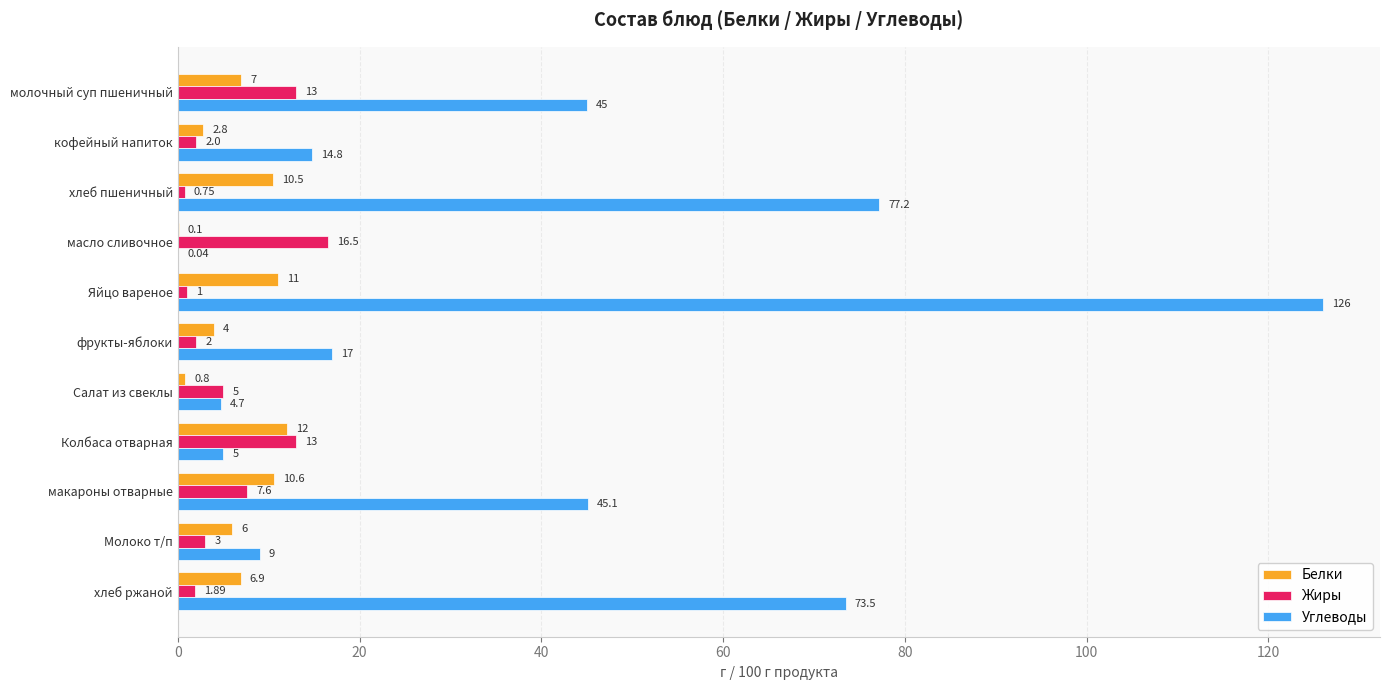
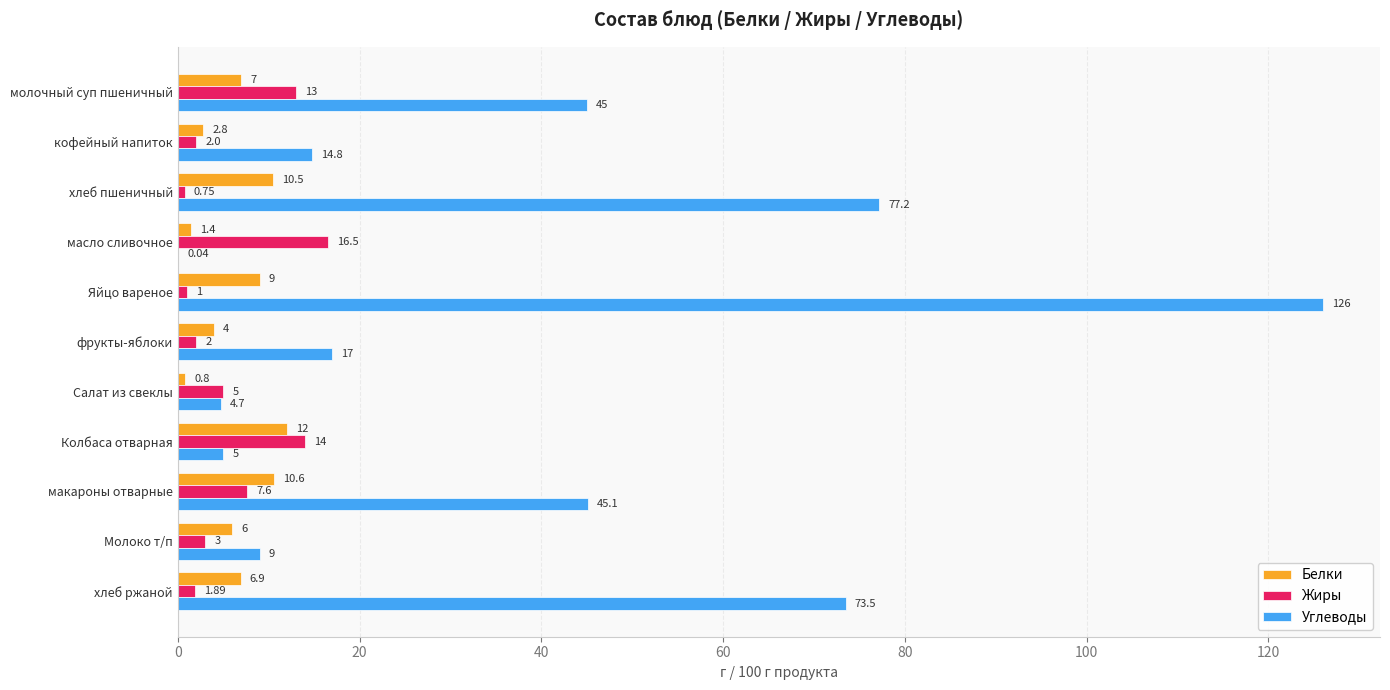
  {
    "Белки": {
      "молочный суп пшеничный": 7,
      "кофейный напиток": 2.8,
      "хлеб пшеничный": 10.5,
-     "масло сливочное": 0.1,
-     "Яйцо вареное": 11,
+     "масло сливочное": 1.4,
+     "Яйцо вареное": 9,
      "фрукты-яблоки": 4,
      "Салат из свеклы": 0.8,
      "Колбаса отварная": 12,
      "макароны отварные": 10.6,
      "Молоко т/п": 6,
      "хлеб ржаной": 6.9
    },
    "Жиры": {
      "молочный суп пшеничный": 13,
      "кофейный напиток": 2.0,
      "хлеб пшеничный": 0.75,
      "масло сливочное": 16.5,
      "Яйцо вареное": 1,
      "фрукты-яблоки": 2,
      "Салат из свеклы": 5,
-     "Колбаса отварная": 13,
+     "Колбаса отварная": 14,
      "макароны отварные": 7.6,
      "Молоко т/п": 3,
      "хлеб ржаной": 1.89
    },
    "Углеводы": {
      "молочный суп пшеничный": 45,
      "кофейный напиток": 14.8,
      "хлеб пшеничный": 77.2,
      "масло сливочное": 0.04,
      "Яйцо вареное": 126,
      "фрукты-яблоки": 17,
      "Салат из свеклы": 4.7,
      "Колбаса отварная": 5,
      "макароны отварные": 45.1,
      "Молоко т/п": 9,
      "хлеб ржаной": 73.5
    }
  }
